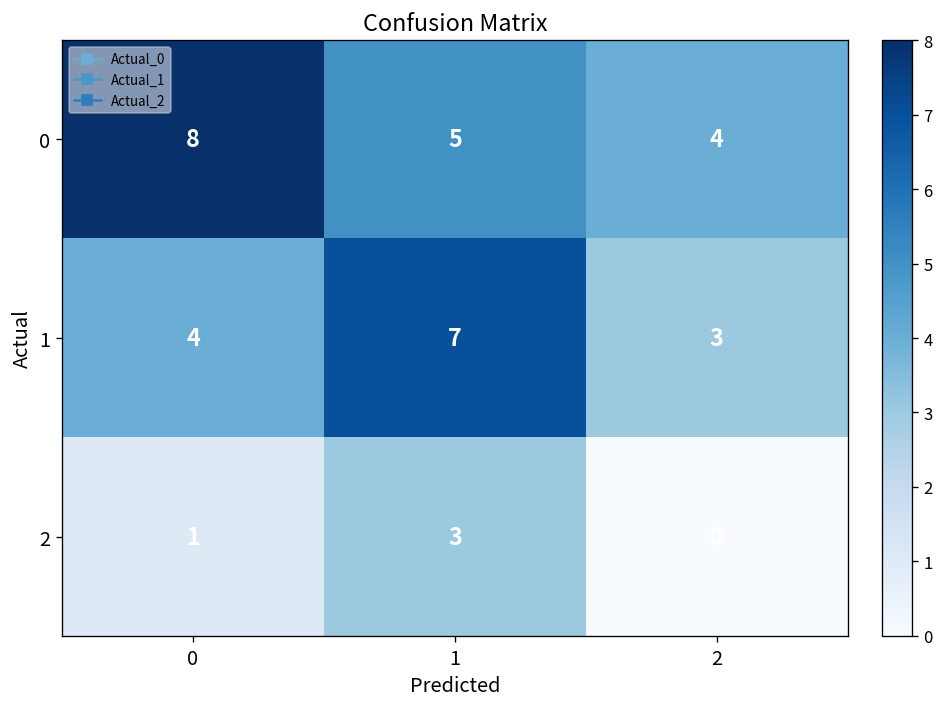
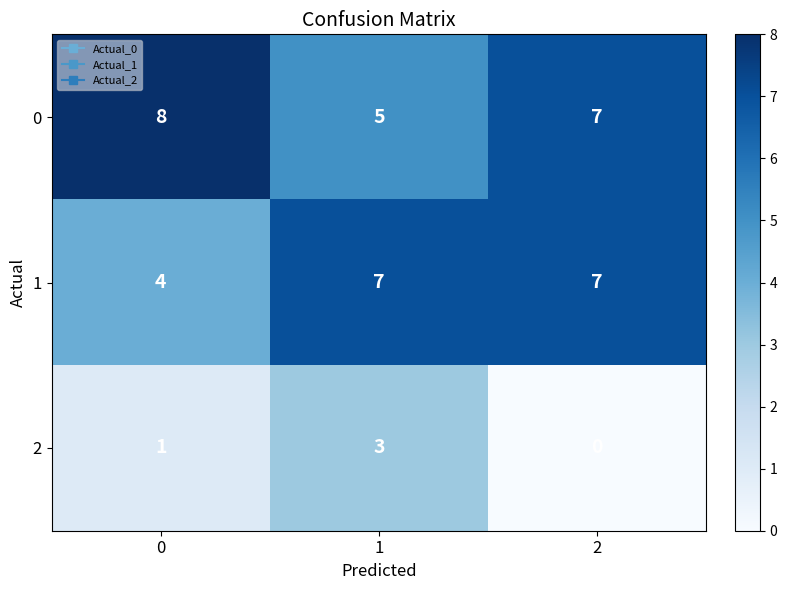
  {
    "0": {
      "0": 8,
      "1": 5,
-     "2": 4
+     "2": 7
    },
    "1": {
      "0": 4,
      "1": 7,
-     "2": 3
+     "2": 7
    },
    "2": {
      "1": 3
    }
  }
